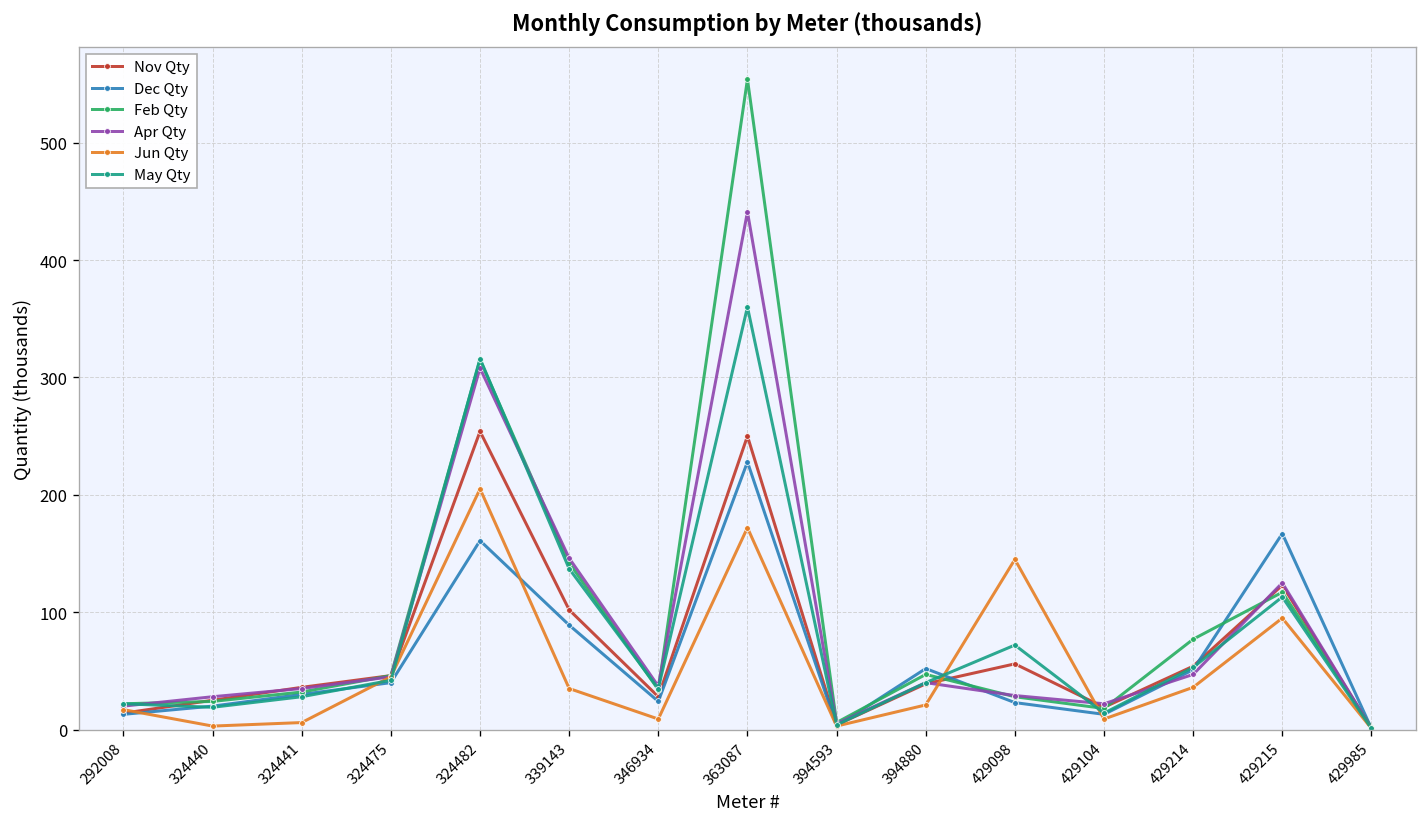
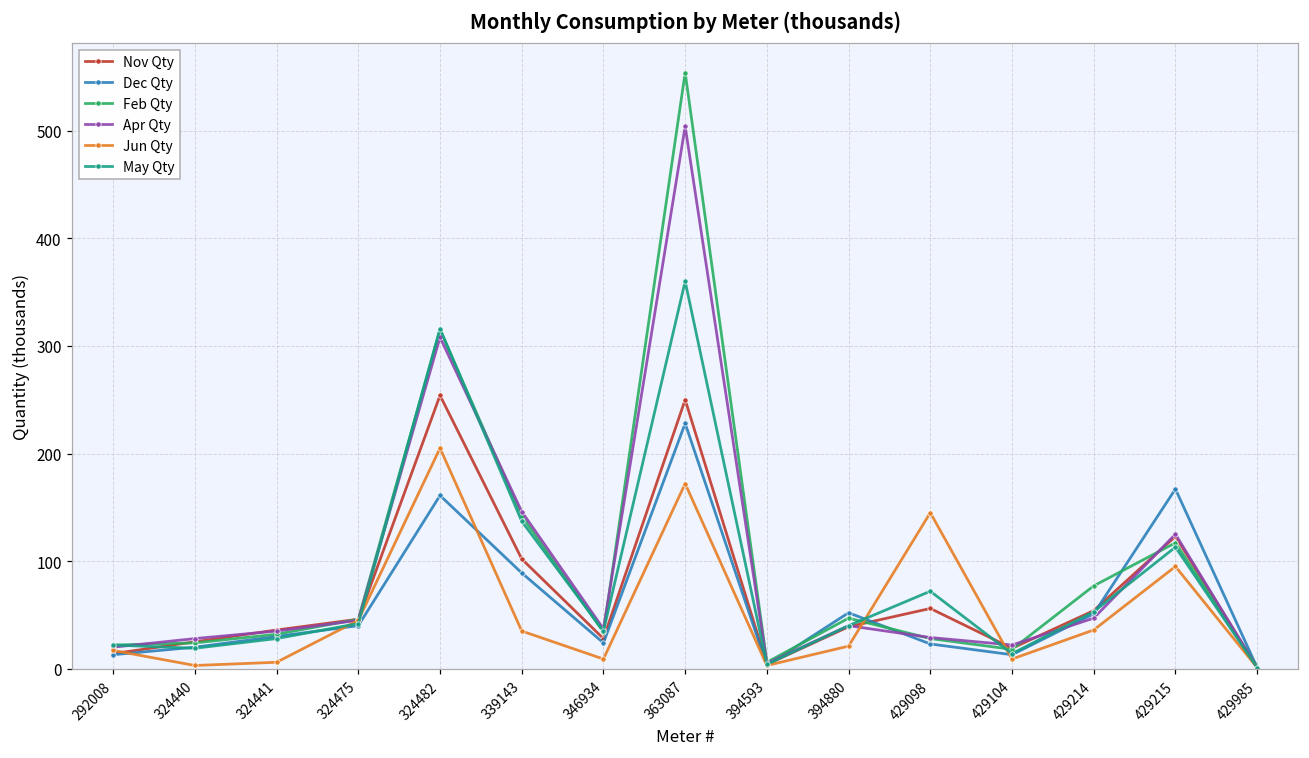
  {
    "Nov Qty": {
      "324482": 250,
      "339143": 100,
      "346934": 30,
      "363087": 250,
      "429098": 60
    },
    "Dec Qty": {
      "324482": 160,
      "339143": 90,
      "346934": 20,
      "363087": 230,
      "394880": 50,
      "429098": 20,
      "429215": 170
    },
    "Apr Qty": {
      "324440": 30,
      "324482": 310,
      "339143": 150,
-     "363087": 440,
+     "363087": 500,
      "429104": 20,
      "429214": 50
    },
    "Jun Qty": {
      "292008": 20,
      "324440": 0,
      "324441": 10,
      "324482": 210,
      "339143": 40,
      "346934": 10,
      "363087": 170,
      "394880": 20,
      "429098": 150,
      "429104": 10,
      "429214": 40,
      "429215": 100
    }
  }
